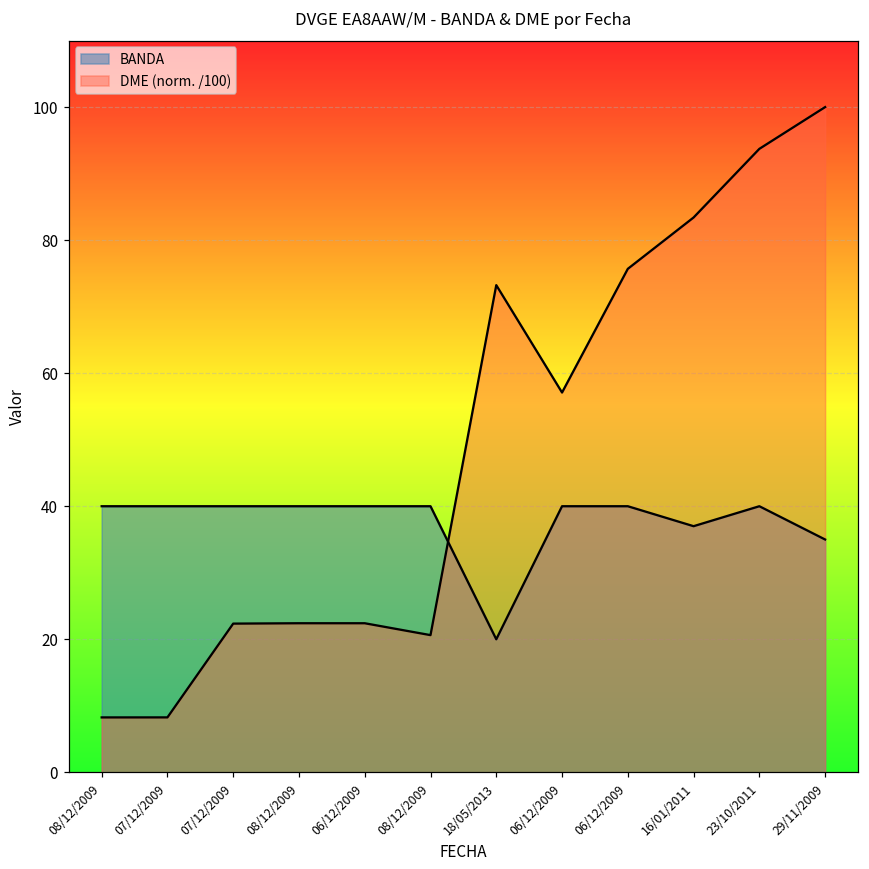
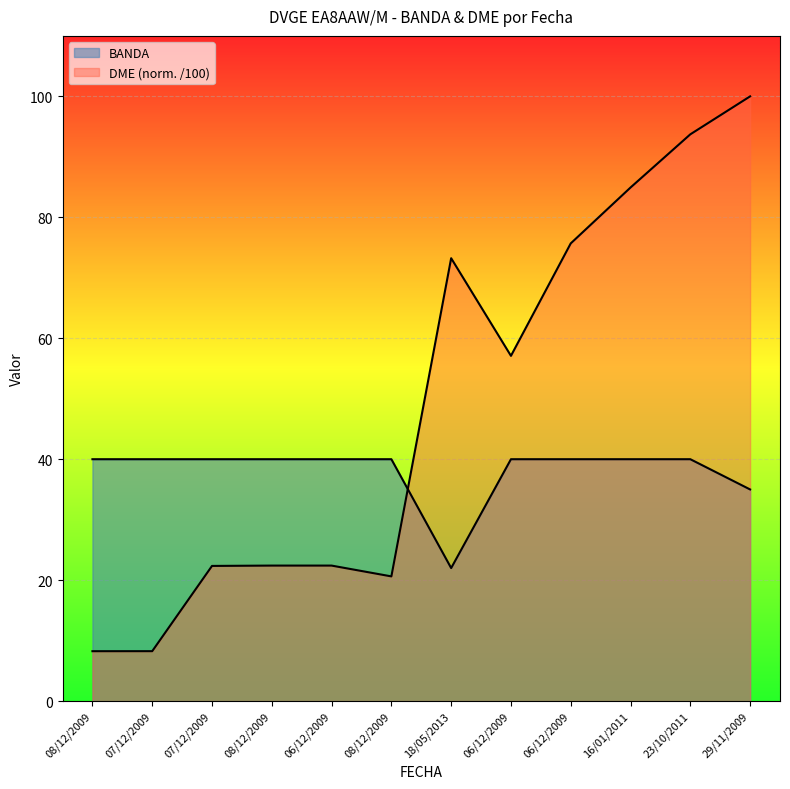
  {
    "BANDA": {
-     "18/05/2013": 20,
-     "16/01/2011": 37,
+     "18/05/2013": 22,
+     "16/01/2011": 40,
      "23/10/2011": 40,
      "29/11/2009": 35
    },
    "DME (norm. /100)": {
      "18/05/2013": 73,
-     "16/01/2011": 83,
+     "16/01/2011": 85,
      "23/10/2011": 94,
      "29/11/2009": 100
    }
  }
